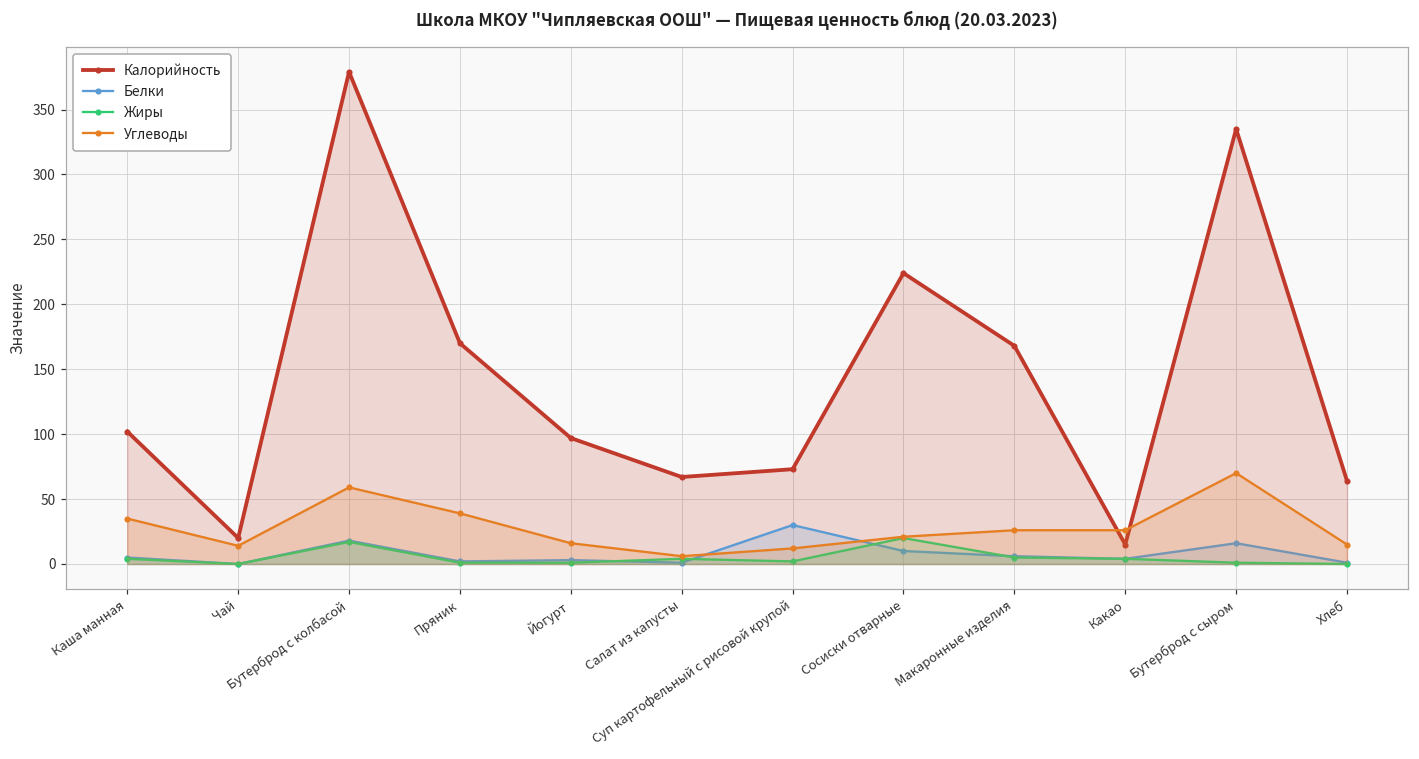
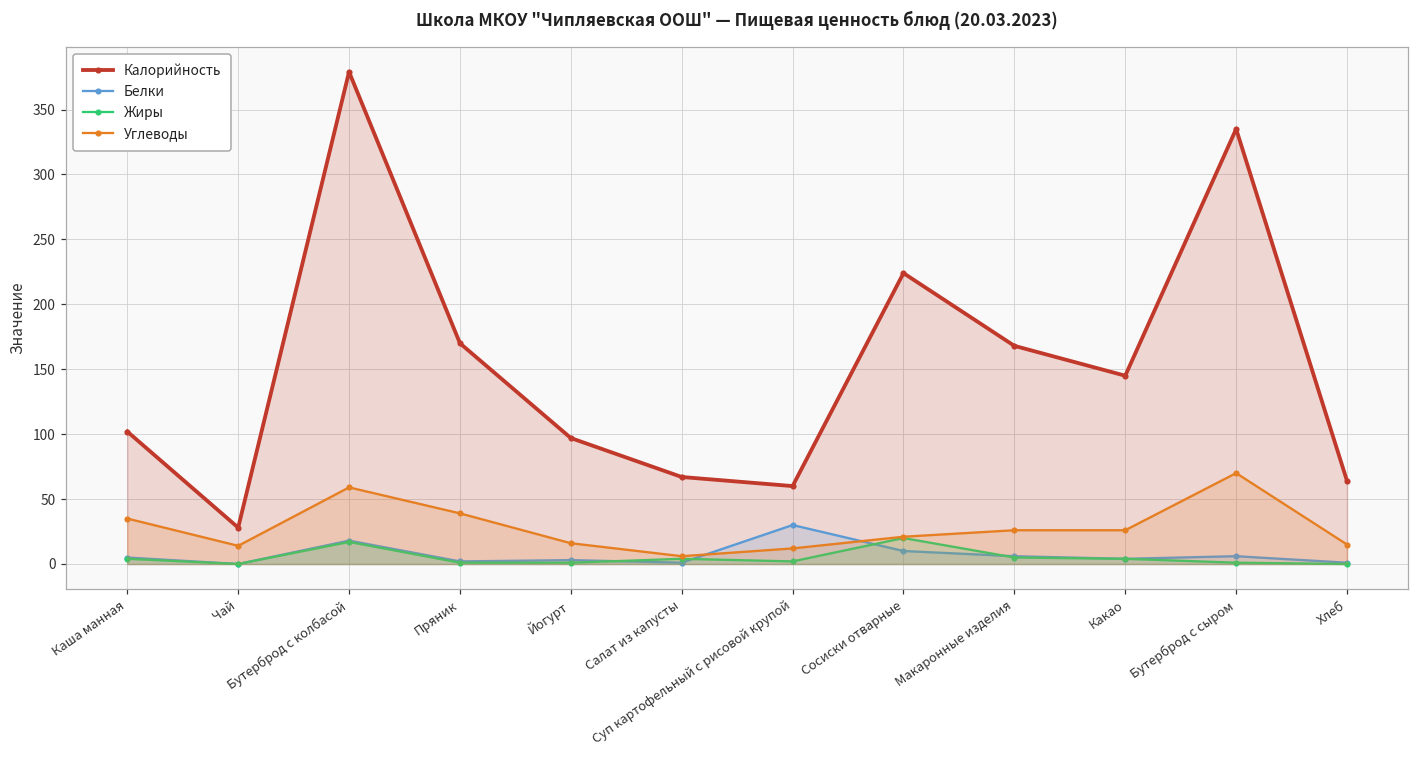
  {
    "Калорийность": {
      "Каша манная": 102,
-     "Чай": 20,
+     "Чай": 28,
      "Бутерброд с колбасой": 379,
      "Пряник": 170,
      "Йогурт": 97,
      "Салат из капусты": 67,
-     "Суп картофельный с рисовой крупой": 73,
+     "Суп картофельный с рисовой крупой": 60,
      "Сосиски отварные": 224,
      "Макаронные изделия": 168,
-     "Какао": 15,
+     "Какао": 145,
      "Бутерброд с сыром": 335,
      "Хлеб": 64
    },
    "Белки": {
      "Салат из капусты": 1,
      "Суп картофельный с рисовой крупой": 30,
      "Сосиски отварные": 10,
-     "Бутерброд с сыром": 16
+     "Бутерброд с сыром": 6
    },
    "Жиры": {
      "Суп картофельный с рисовой крупой": 2,
      "Бутерброд с сыром": 1
    },
    "Углеводы": {
      "Каша манная": 35,
      "Чай": 14,
      "Бутерброд с колбасой": 59,
      "Пряник": 39,
      "Йогурт": 16,
      "Суп картофельный с рисовой крупой": 12,
      "Макаронные изделия": 26,
      "Какао": 26,
      "Бутерброд с сыром": 70,
      "Хлеб": 15
    }
  }
